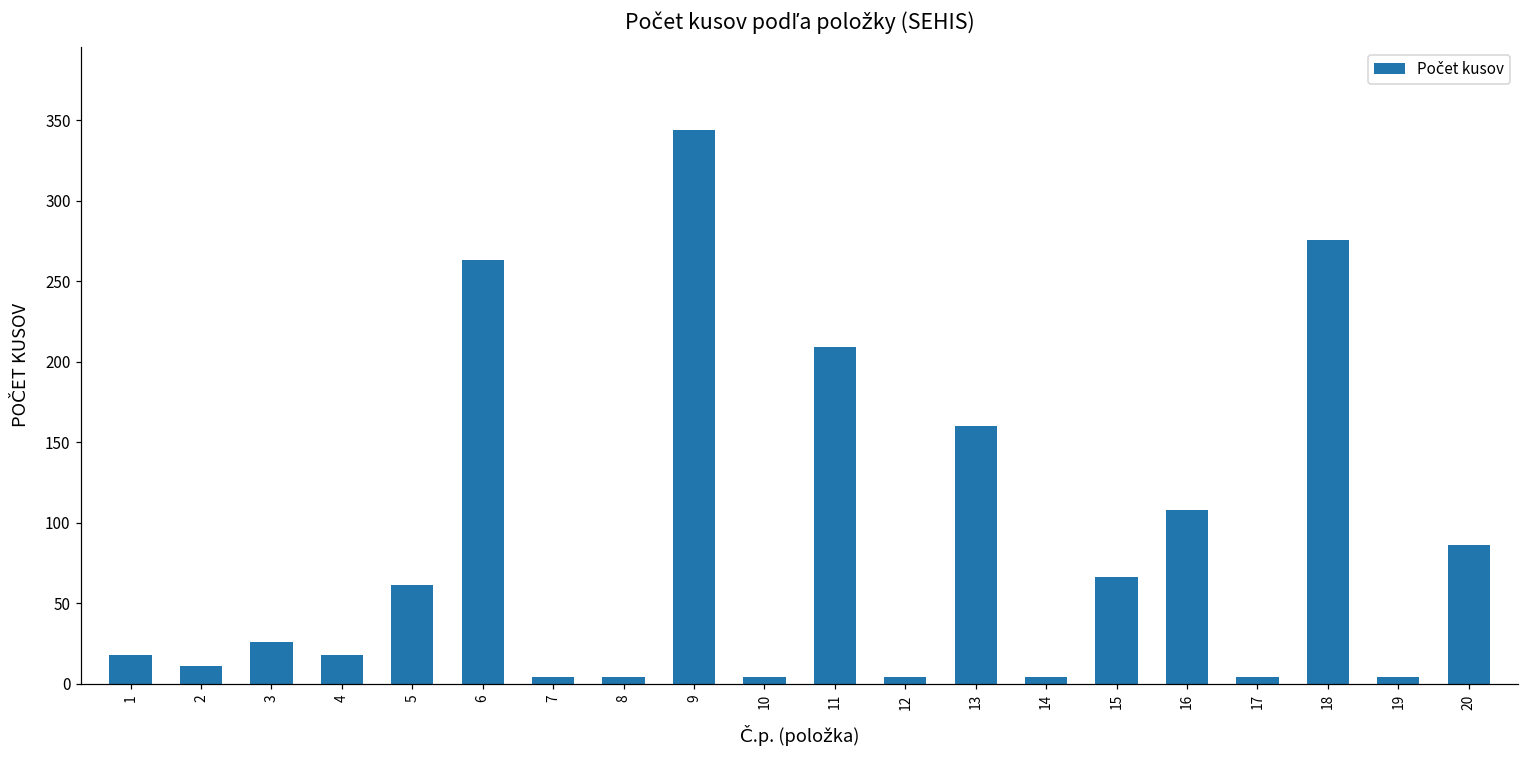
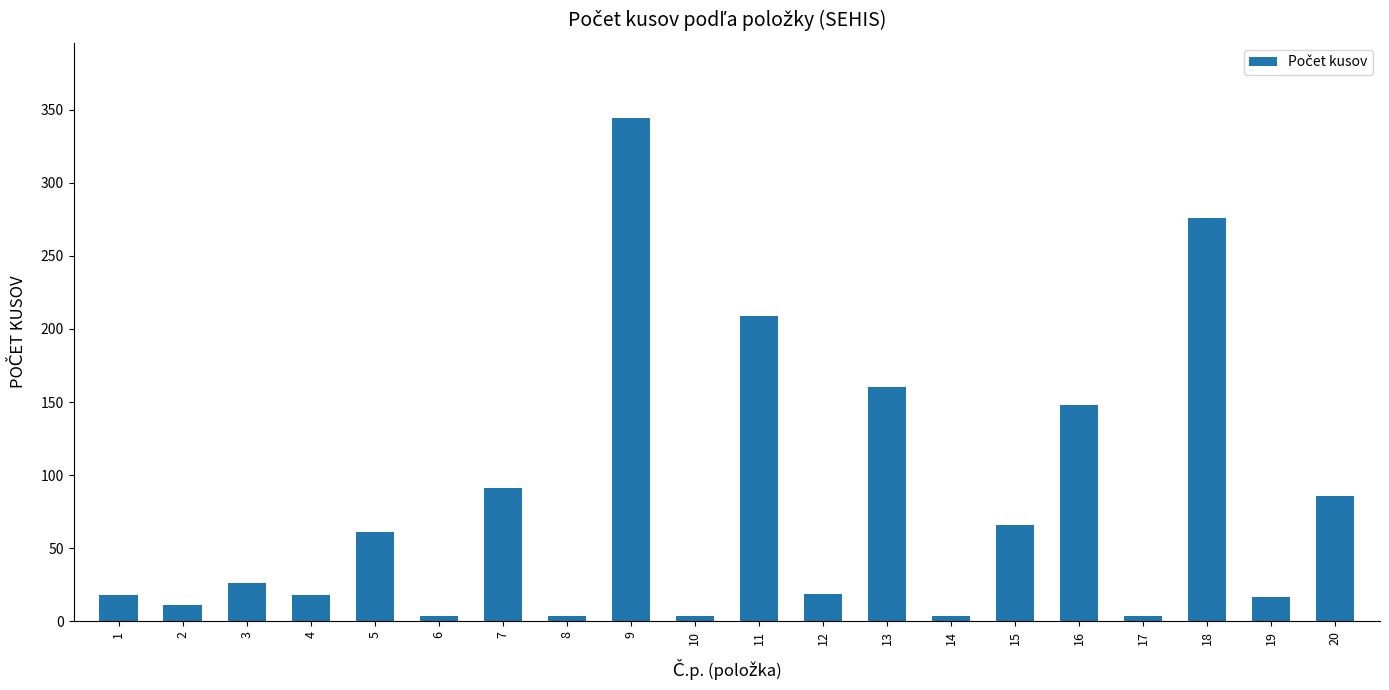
  {
    "1": 18,
    "2": 11,
    "3": 26,
    "4": 18,
    "5": 61,
-   "6": 263,
-   "7": 4,
+   "6": 4,
+   "7": 91,
    "8": 4,
    "9": 344,
    "10": 4,
    "11": 209,
-   "12": 4,
+   "12": 19,
    "13": 160,
    "14": 4,
    "15": 66,
-   "16": 108,
+   "16": 148,
    "17": 4,
    "18": 276,
-   "19": 4,
+   "19": 17,
    "20": 86
  }
